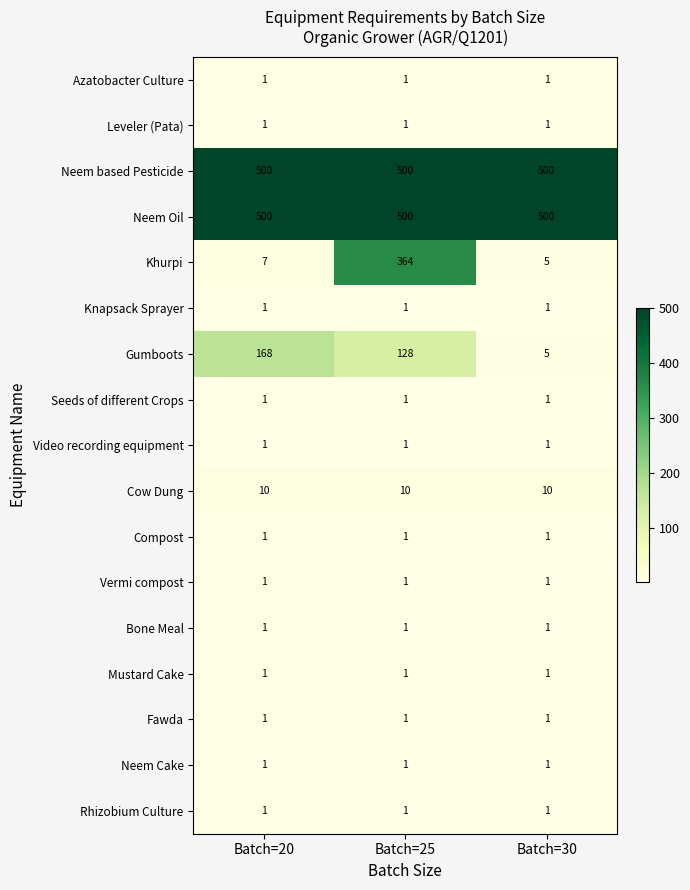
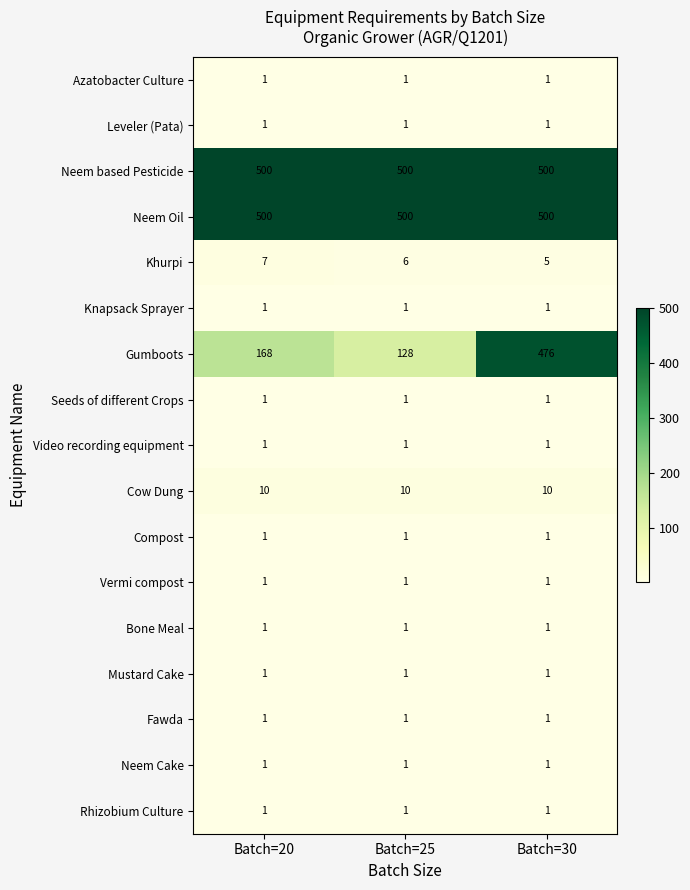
  {
    "Azatobacter Culture": {
      "Batch=20": 1,
      "Batch=25": 1,
      "Batch=30": 1
    },
    "Leveler (Pata)": {
      "Batch=20": 1,
      "Batch=25": 1,
      "Batch=30": 1
    },
    "Neem based Pesticide": {
      "Batch=20": 500,
      "Batch=25": 500,
      "Batch=30": 500
    },
    "Neem Oil": {
      "Batch=20": 500,
      "Batch=25": 500,
      "Batch=30": 500
    },
    "Khurpi": {
      "Batch=20": 7,
-     "Batch=25": 364,
+     "Batch=25": 6,
      "Batch=30": 5
    },
    "Knapsack Sprayer": {
      "Batch=20": 1,
      "Batch=25": 1,
      "Batch=30": 1
    },
    "Gumboots": {
      "Batch=20": 168,
      "Batch=25": 128,
-     "Batch=30": 5
+     "Batch=30": 476
    },
    "Seeds of different Crops": {
      "Batch=20": 1,
      "Batch=25": 1,
      "Batch=30": 1
    },
    "Video recording equipment": {
      "Batch=20": 1,
      "Batch=25": 1,
      "Batch=30": 1
    },
    "Cow Dung": {
      "Batch=20": 10,
      "Batch=25": 10,
      "Batch=30": 10
    },
    "Compost": {
      "Batch=20": 1,
      "Batch=25": 1,
      "Batch=30": 1
    },
    "Vermi compost": {
      "Batch=20": 1,
      "Batch=25": 1,
      "Batch=30": 1
    },
    "Bone Meal": {
      "Batch=20": 1,
      "Batch=25": 1,
      "Batch=30": 1
    },
    "Mustard Cake": {
      "Batch=20": 1,
      "Batch=25": 1,
      "Batch=30": 1
    },
    "Fawda": {
      "Batch=20": 1,
      "Batch=25": 1,
      "Batch=30": 1
    },
    "Neem Cake": {
      "Batch=20": 1,
      "Batch=25": 1,
      "Batch=30": 1
    },
    "Rhizobium Culture": {
      "Batch=20": 1,
      "Batch=25": 1,
      "Batch=30": 1
    }
  }
